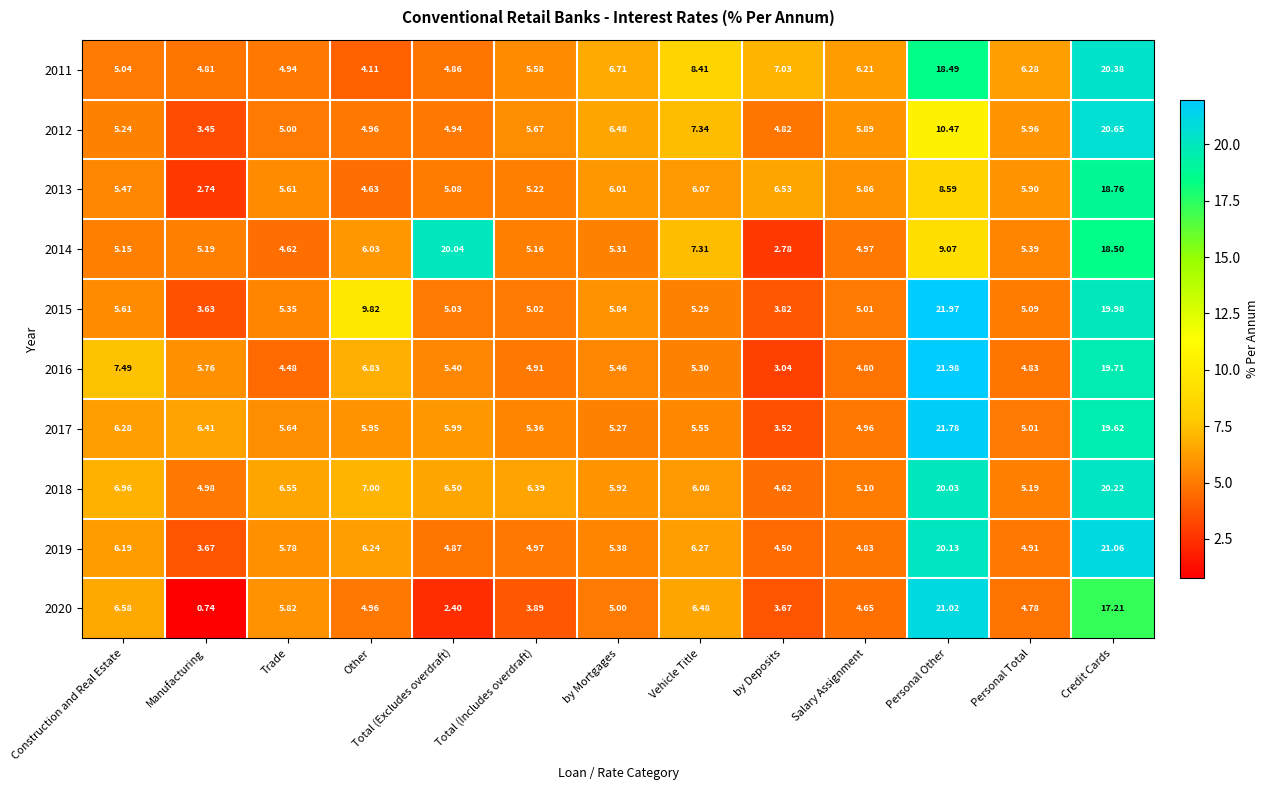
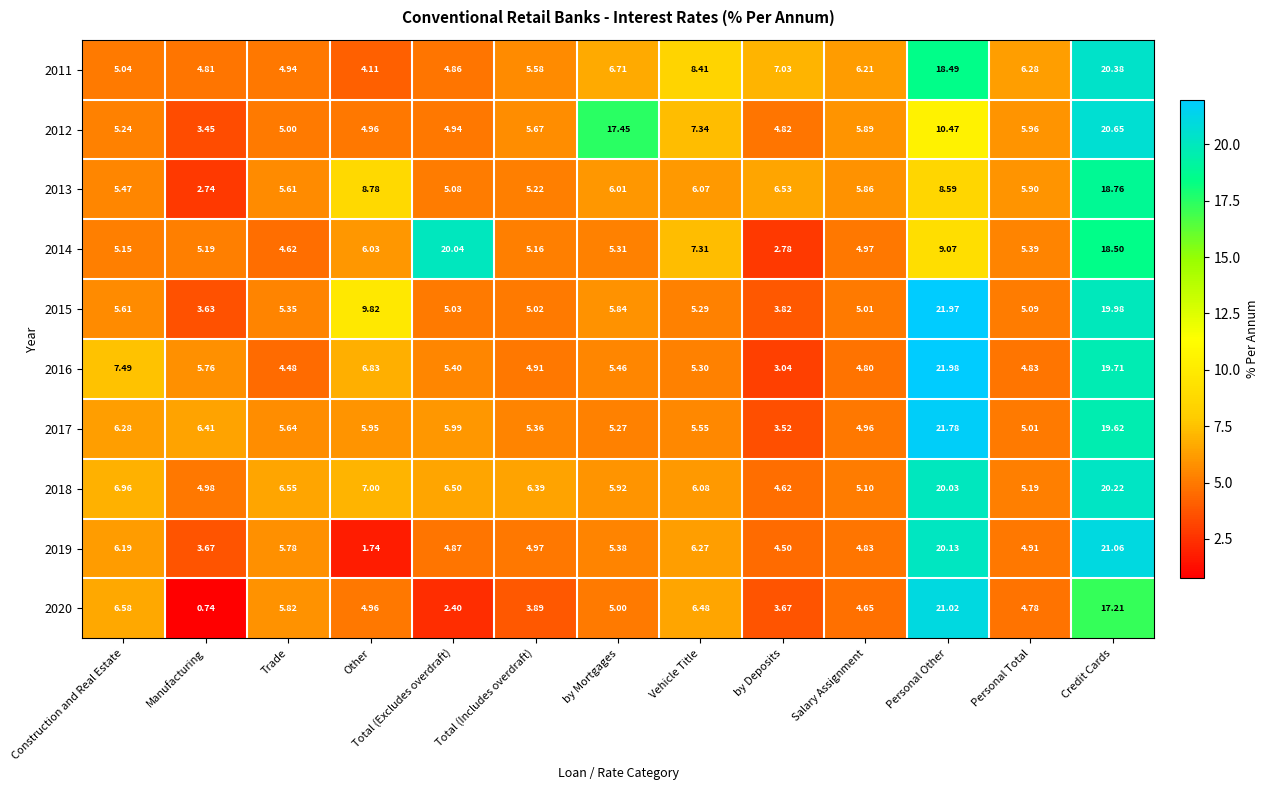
  {
    "2011": {
      "Construction and Real Estate": 5.04,
      "Manufacturing": 4.81,
      "Trade": 4.94,
      "Other": 4.11,
      "Total (Excludes overdraft)": 4.86,
      "Total (Includes overdraft)": 5.58,
      "by Mortgages": 6.71,
      "Vehicle Title": 8.41,
      "by Deposits": 7.03,
      "Salary Assignment": 6.21,
      "Personal Other": 18.49,
      "Personal Total": 6.28,
      "Credit Cards": 20.38
    },
    "2012": {
      "Construction and Real Estate": 5.24,
      "Manufacturing": 3.45,
      "Trade": 5.00,
      "Other": 4.96,
      "Total (Excludes overdraft)": 4.94,
      "Total (Includes overdraft)": 5.67,
-     "by Mortgages": 6.48,
+     "by Mortgages": 17.45,
      "Vehicle Title": 7.34,
      "by Deposits": 4.82,
      "Salary Assignment": 5.89,
      "Personal Other": 10.47,
      "Personal Total": 5.96,
      "Credit Cards": 20.65
    },
    "2013": {
      "Construction and Real Estate": 5.47,
      "Manufacturing": 2.74,
      "Trade": 5.61,
-     "Other": 4.63,
+     "Other": 8.78,
      "Total (Excludes overdraft)": 5.08,
      "Total (Includes overdraft)": 5.22,
      "by Mortgages": 6.01,
      "Vehicle Title": 6.07,
      "by Deposits": 6.53,
      "Salary Assignment": 5.86,
      "Personal Other": 8.59,
      "Personal Total": 5.90,
      "Credit Cards": 18.76
    },
    "2014": {
      "Construction and Real Estate": 5.15,
      "Manufacturing": 5.19,
      "Trade": 4.62,
      "Other": 6.03,
      "Total (Excludes overdraft)": 20.04,
      "Total (Includes overdraft)": 5.16,
      "by Mortgages": 5.31,
      "Vehicle Title": 7.31,
      "by Deposits": 2.78,
      "Salary Assignment": 4.97,
      "Personal Other": 9.07,
      "Personal Total": 5.39,
      "Credit Cards": 18.50
    },
    "2015": {
      "Construction and Real Estate": 5.61,
      "Manufacturing": 3.63,
      "Trade": 5.35,
      "Other": 9.82,
      "Total (Excludes overdraft)": 5.03,
      "Total (Includes overdraft)": 5.02,
      "by Mortgages": 5.84,
      "Vehicle Title": 5.29,
      "by Deposits": 3.82,
      "Salary Assignment": 5.01,
      "Personal Other": 21.97,
      "Personal Total": 5.09,
      "Credit Cards": 19.98
    },
    "2016": {
      "Construction and Real Estate": 7.49,
      "Manufacturing": 5.76,
      "Trade": 4.48,
      "Other": 6.83,
      "Total (Excludes overdraft)": 5.40,
      "Total (Includes overdraft)": 4.91,
      "by Mortgages": 5.46,
      "Vehicle Title": 5.30,
      "by Deposits": 3.04,
      "Salary Assignment": 4.80,
      "Personal Other": 21.98,
      "Personal Total": 4.83,
      "Credit Cards": 19.71
    },
    "2017": {
      "Construction and Real Estate": 6.28,
      "Manufacturing": 6.41,
      "Trade": 5.64,
      "Other": 5.95,
      "Total (Excludes overdraft)": 5.99,
      "Total (Includes overdraft)": 5.36,
      "by Mortgages": 5.27,
      "Vehicle Title": 5.55,
      "by Deposits": 3.52,
      "Salary Assignment": 4.96,
      "Personal Other": 21.78,
      "Personal Total": 5.01,
      "Credit Cards": 19.62
    },
    "2018": {
      "Construction and Real Estate": 6.96,
      "Manufacturing": 4.98,
      "Trade": 6.55,
      "Other": 7.00,
      "Total (Excludes overdraft)": 6.50,
      "Total (Includes overdraft)": 6.39,
      "by Mortgages": 5.92,
      "Vehicle Title": 6.08,
      "by Deposits": 4.62,
      "Salary Assignment": 5.10,
      "Personal Other": 20.03,
      "Personal Total": 5.19,
      "Credit Cards": 20.22
    },
    "2019": {
      "Construction and Real Estate": 6.19,
      "Manufacturing": 3.67,
      "Trade": 5.78,
-     "Other": 6.24,
+     "Other": 1.74,
      "Total (Excludes overdraft)": 4.87,
      "Total (Includes overdraft)": 4.97,
      "by Mortgages": 5.38,
      "Vehicle Title": 6.27,
      "by Deposits": 4.50,
      "Salary Assignment": 4.83,
      "Personal Other": 20.13,
      "Personal Total": 4.91,
      "Credit Cards": 21.06
    },
    "2020": {
      "Construction and Real Estate": 6.58,
      "Manufacturing": 0.74,
      "Trade": 5.82,
      "Other": 4.96,
      "Total (Excludes overdraft)": 2.40,
      "Total (Includes overdraft)": 3.89,
      "by Mortgages": 5.00,
      "Vehicle Title": 6.48,
      "by Deposits": 3.67,
      "Salary Assignment": 4.65,
      "Personal Other": 21.02,
      "Personal Total": 4.78,
      "Credit Cards": 17.21
    }
  }
